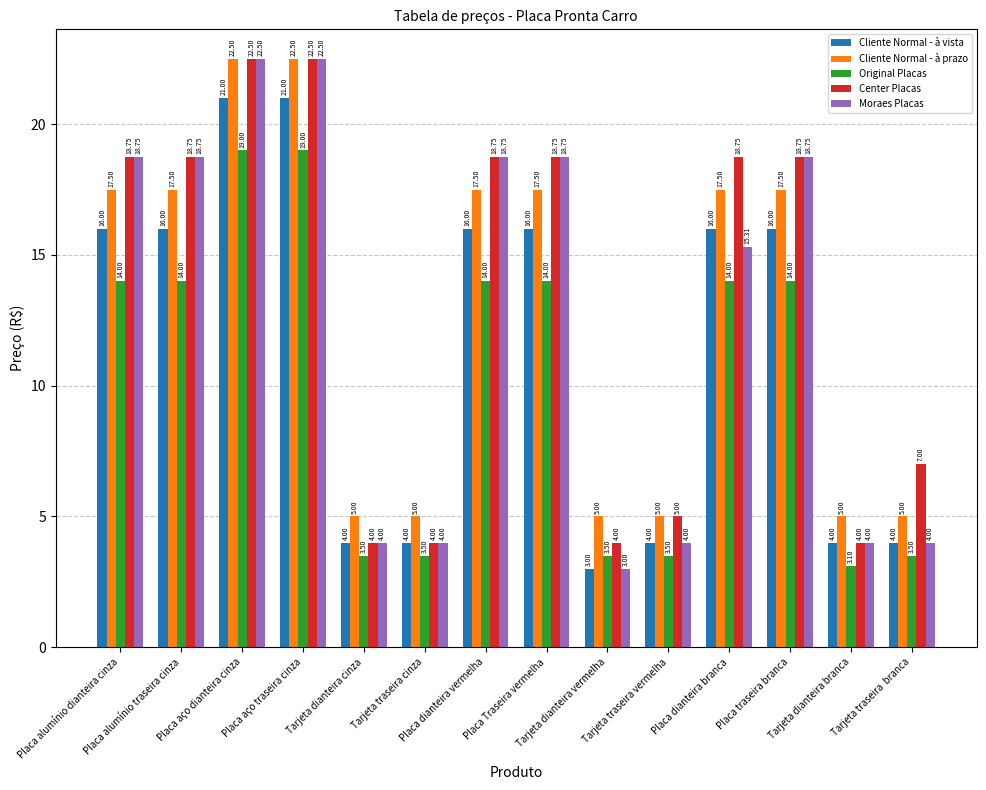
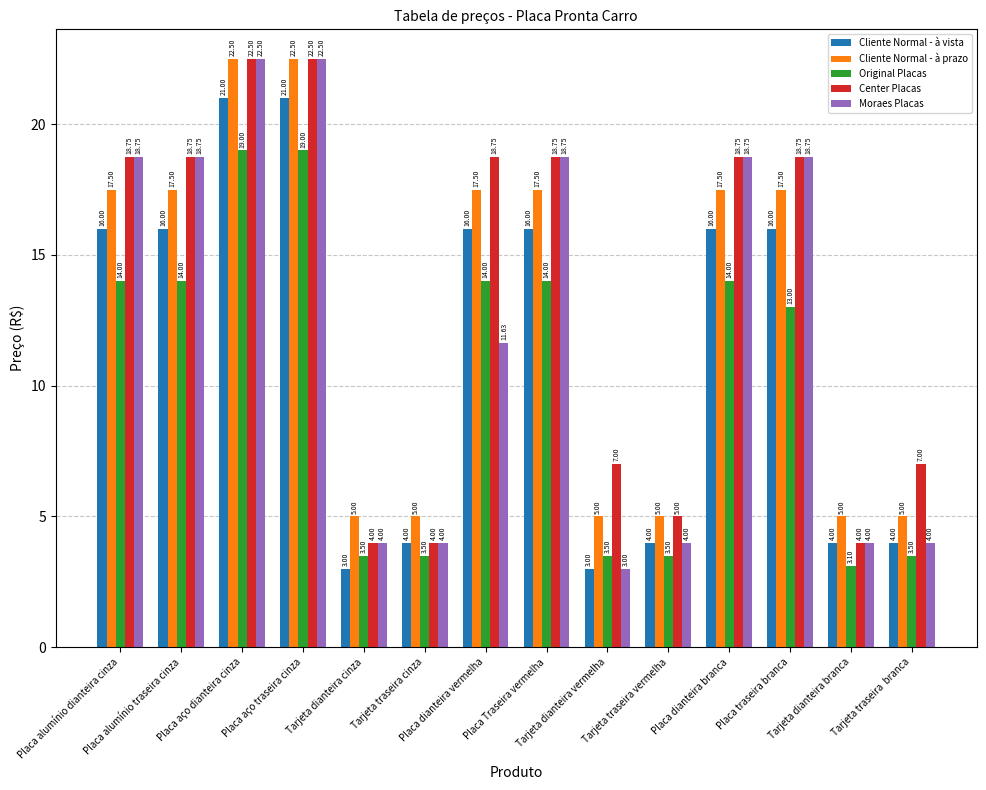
  {
    "Cliente Normal - à vista": {
      "Placa alumínio dianteira cinza": 16.00,
      "Placa alumínio traseira cinza": 16.00,
      "Placa aço dianteira cinza": 21.00,
      "Placa aço traseira cinza": 21.00,
-     "Tarjeta dianteira cinza": 4.00,
+     "Tarjeta dianteira cinza": 3.00,
      "Tarjeta traseira cinza": 4.00,
      "Placa dianteira vermelha": 16.00,
      "Placa Traseira vermelha": 16.00,
      "Tarjeta dianteira vermelha": 3.00,
      "Tarjeta traseira vermelha": 4.00,
      "Placa dianteira branca": 16.00,
      "Placa traseira branca": 16.00,
      "Tarjeta dianteira branca": 4.00,
      "Tarjeta traseira branca": 4.00
    },
    "Cliente Normal - à prazo": {
      "Placa alumínio dianteira cinza": 17.50,
      "Placa alumínio traseira cinza": 17.50,
      "Placa aço dianteira cinza": 22.50,
      "Placa aço traseira cinza": 22.50,
      "Tarjeta dianteira cinza": 5.00,
      "Tarjeta traseira cinza": 5.00,
      "Placa dianteira vermelha": 17.50,
      "Placa Traseira vermelha": 17.50,
      "Tarjeta dianteira vermelha": 5.00,
      "Tarjeta traseira vermelha": 5.00,
      "Placa dianteira branca": 17.50,
      "Placa traseira branca": 17.50,
      "Tarjeta dianteira branca": 5.00,
      "Tarjeta traseira branca": 5.00
    },
    "Original Placas": {
      "Placa alumínio dianteira cinza": 14.00,
      "Placa alumínio traseira cinza": 14.00,
      "Placa aço dianteira cinza": 19.00,
      "Placa aço traseira cinza": 19.00,
      "Tarjeta dianteira cinza": 3.50,
      "Tarjeta traseira cinza": 3.50,
      "Placa dianteira vermelha": 14.00,
      "Placa Traseira vermelha": 14.00,
      "Tarjeta dianteira vermelha": 3.50,
      "Tarjeta traseira vermelha": 3.50,
      "Placa dianteira branca": 14.00,
-     "Placa traseira branca": 14.00,
+     "Placa traseira branca": 13.00,
      "Tarjeta dianteira branca": 3.10,
      "Tarjeta traseira branca": 3.50
    },
    "Center Placas": {
      "Placa alumínio dianteira cinza": 18.75,
      "Placa alumínio traseira cinza": 18.75,
      "Placa aço dianteira cinza": 22.50,
      "Placa aço traseira cinza": 22.50,
      "Tarjeta dianteira cinza": 4.00,
      "Tarjeta traseira cinza": 4.00,
      "Placa dianteira vermelha": 18.75,
      "Placa Traseira vermelha": 18.75,
-     "Tarjeta dianteira vermelha": 4.00,
+     "Tarjeta dianteira vermelha": 7.00,
      "Tarjeta traseira vermelha": 5.00,
      "Placa dianteira branca": 18.75,
      "Placa traseira branca": 18.75,
      "Tarjeta dianteira branca": 4.00,
      "Tarjeta traseira branca": 7.00
    },
    "Moraes Placas": {
      "Placa alumínio dianteira cinza": 18.75,
      "Placa alumínio traseira cinza": 18.75,
      "Placa aço dianteira cinza": 22.50,
      "Placa aço traseira cinza": 22.50,
      "Tarjeta dianteira cinza": 4.00,
      "Tarjeta traseira cinza": 4.00,
-     "Placa dianteira vermelha": 18.75,
+     "Placa dianteira vermelha": 11.63,
      "Placa Traseira vermelha": 18.75,
      "Tarjeta dianteira vermelha": 3.00,
      "Tarjeta traseira vermelha": 4.00,
-     "Placa dianteira branca": 15.31,
+     "Placa dianteira branca": 18.75,
      "Placa traseira branca": 18.75,
      "Tarjeta dianteira branca": 4.00,
      "Tarjeta traseira branca": 4.00
    }
  }
